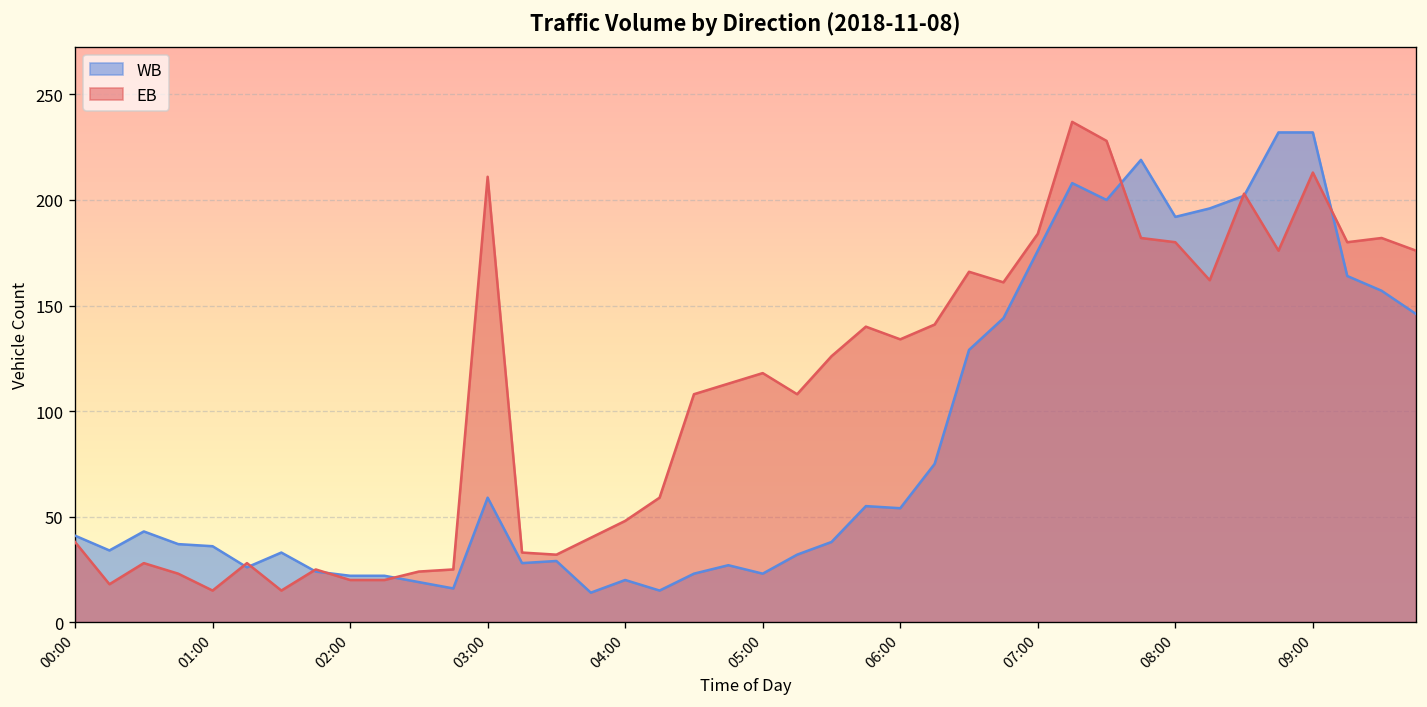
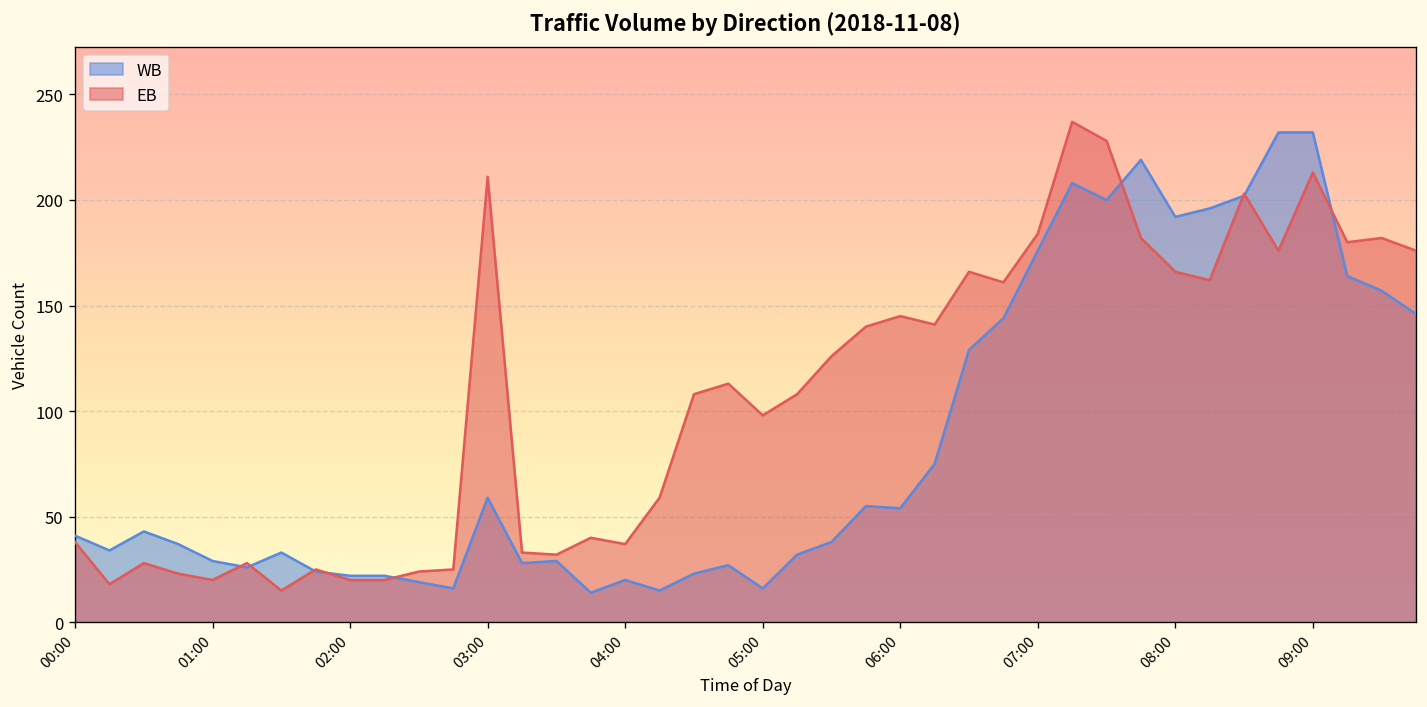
  {
    "WB": {
      "00:00": 41,
-     "01:00": 36,
+     "01:00": 29,
      "02:00": 22,
      "03:00": 59,
      "04:00": 20,
-     "05:00": 23,
+     "05:00": 16,
      "06:00": 54,
      "07:00": 176,
      "08:00": 192,
      "09:00": 232
    },
    "EB": {
      "00:00": 38,
-     "01:00": 15,
+     "01:00": 20,
      "02:00": 20,
      "03:00": 211,
-     "04:00": 48,
-     "05:00": 118,
-     "06:00": 134,
+     "04:00": 37,
+     "05:00": 98,
+     "06:00": 145,
      "07:00": 184,
-     "08:00": 180,
+     "08:00": 166,
      "09:00": 213
    }
  }
